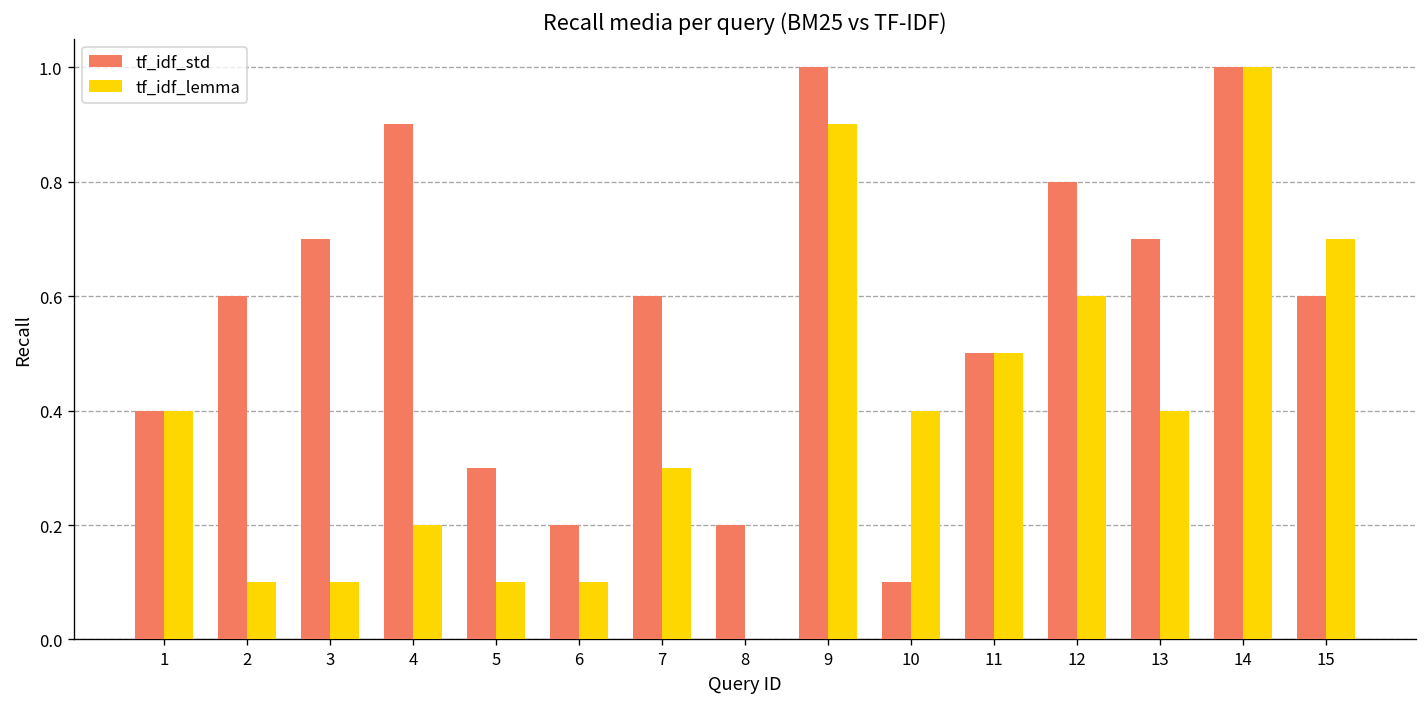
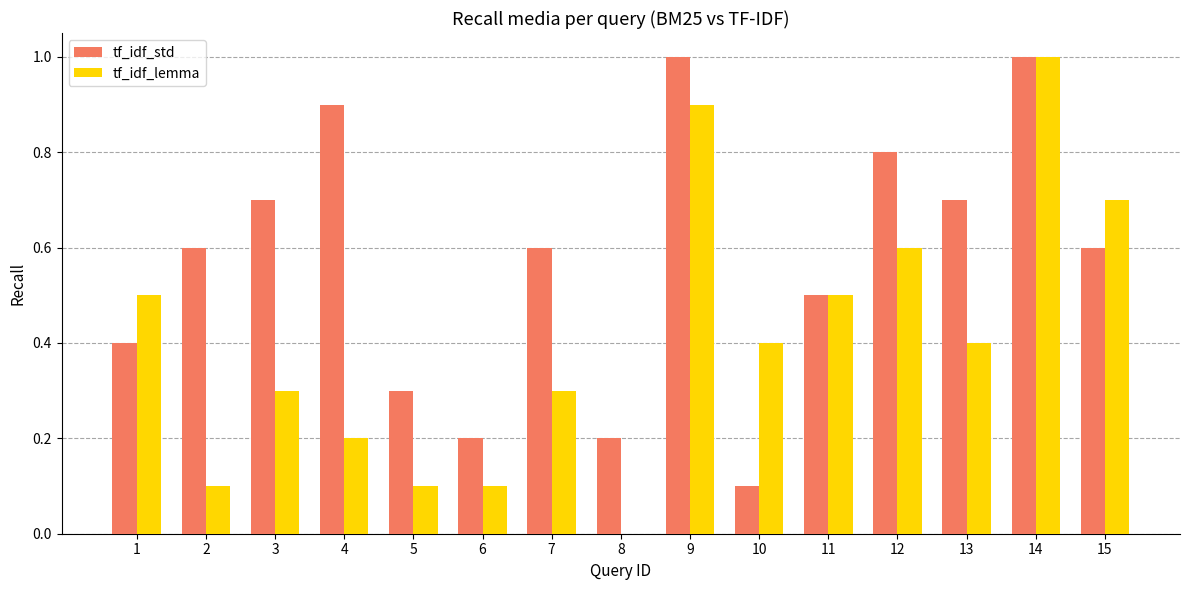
  {
    "tf_idf_std": {
      "1": 0.4,
      "2": 0.6,
      "3": 0.7,
      "4": 0.9,
      "5": 0.3,
      "6": 0.2,
      "7": 0.6,
      "8": 0.2,
      "9": 1.0,
      "10": 0.1,
      "11": 0.5,
      "12": 0.8,
      "13": 0.7,
      "14": 1.0,
      "15": 0.6
    },
    "tf_idf_lemma": {
-     "1": 0.4,
+     "1": 0.5,
      "2": 0.1,
-     "3": 0.1,
+     "3": 0.3,
      "4": 0.2,
      "5": 0.1,
      "6": 0.1,
      "7": 0.3,
      "8": 0.0,
      "9": 0.9,
      "10": 0.4,
      "11": 0.5,
      "12": 0.6,
      "13": 0.4,
      "14": 1.0,
      "15": 0.7
    }
  }
